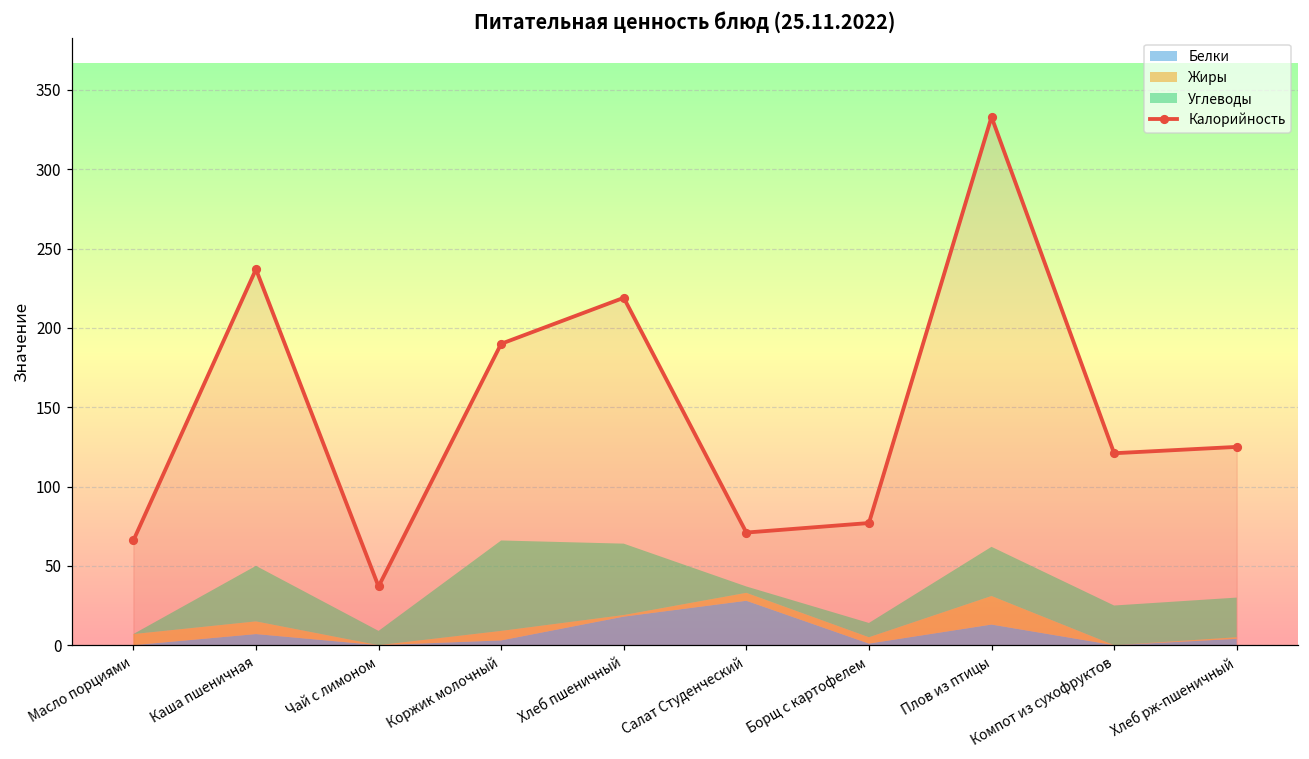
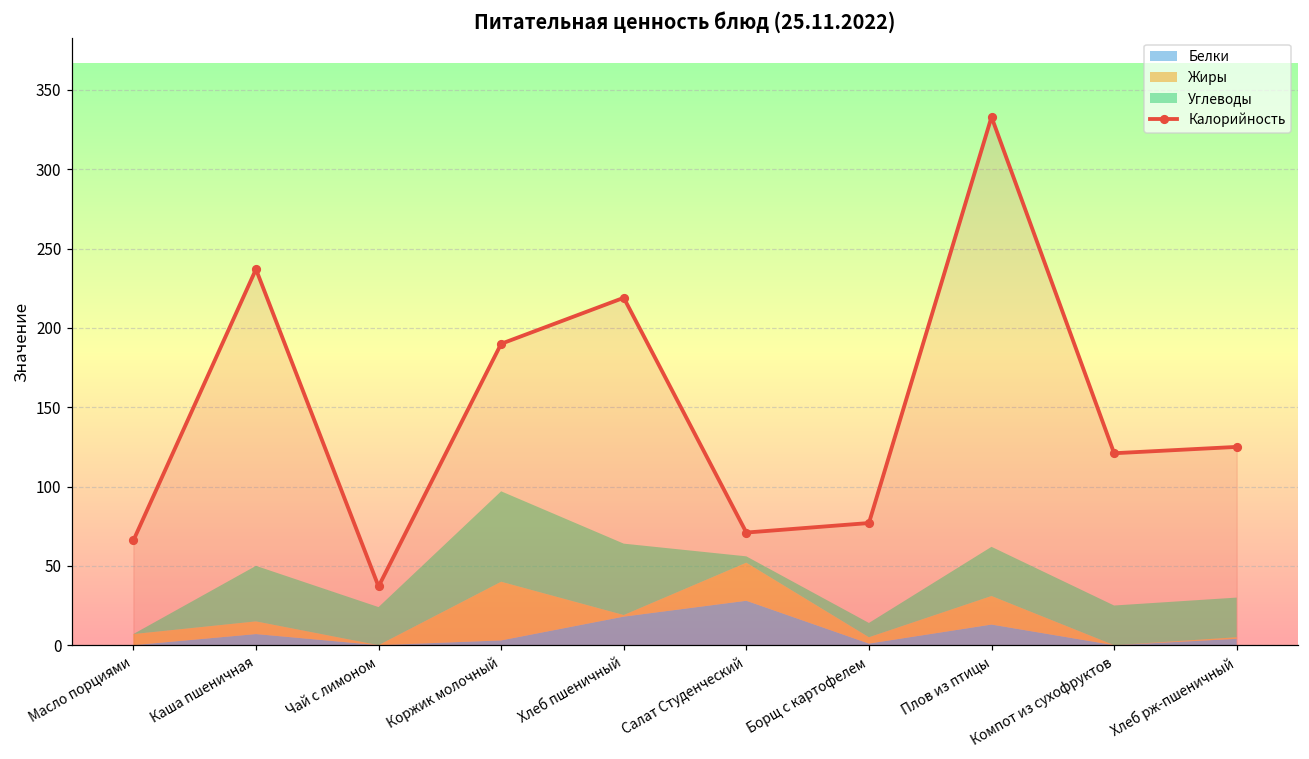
  {
    "Белки": {
      "Масло порциями": 0,
      "Каша пшеничная": 7,
      "Коржик молочный": 3,
      "Салат Студенческий": 28,
      "Плов из птицы": 13
    },
    "Жиры": {
      "Каша пшеничная": 8,
-     "Коржик молочный": 6,
-     "Салат Студенческий": 5,
+     "Коржик молочный": 37,
+     "Салат Студенческий": 24,
      "Борщ с картофелем": 4,
      "Плов из птицы": 18
    },
    "Углеводы": {
      "Каша пшеничная": 35,
-     "Чай с лимоном": 9,
+     "Чай с лимоном": 24,
      "Коржик молочный": 57,
      "Хлеб пшеничный": 45,
      "Салат Студенческий": 4,
      "Борщ с картофелем": 9,
      "Плов из птицы": 31,
      "Компот из сухофруктов": 25,
      "Хлеб рж-пшеничный": 25
    },
    "Калорийность": {
      "Масло порциями": 66,
      "Каша пшеничная": 237,
      "Чай с лимоном": 37,
      "Коржик молочный": 190,
      "Хлеб пшеничный": 219,
      "Салат Студенческий": 71,
      "Борщ с картофелем": 77,
      "Плов из птицы": 333,
      "Компот из сухофруктов": 121,
      "Хлеб рж-пшеничный": 125
    }
  }
